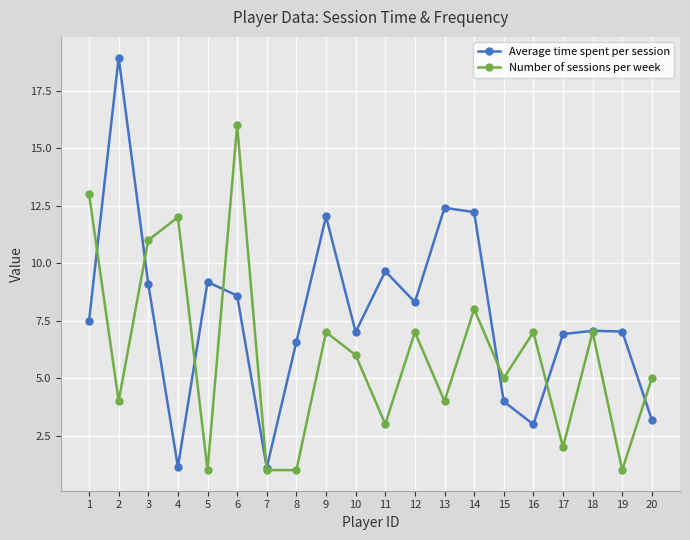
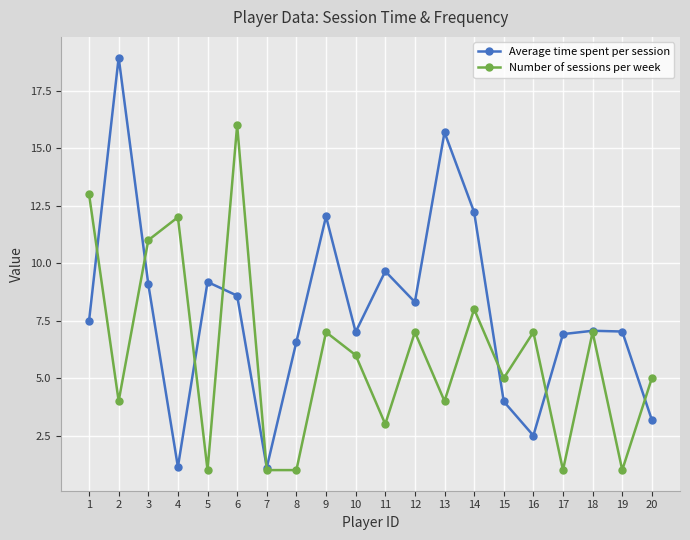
  {
    "Average time spent per session": {
      "1": 7.5,
      "2": 18.9,
      "3": 9.1,
      "4": 1.1,
      "5": 9.2,
      "6": 8.6,
      "8": 6.6,
      "9": 12.0,
      "10": 7.0,
      "11": 9.6,
      "12": 8.3,
-     "13": 12.4,
+     "13": 15.7,
      "14": 12.2,
      "15": 4.0,
-     "16": 3.0,
+     "16": 2.5,
      "17": 6.9,
      "19": 7.0,
      "20": 3.2
    },
    "Number of sessions per week": {
      "1": 13,
      "2": 4,
      "3": 11,
      "4": 12,
      "5": 1,
      "6": 16,
      "8": 1,
      "9": 7,
      "10": 6,
      "11": 3,
      "12": 7,
      "13": 4,
      "14": 8,
      "15": 5,
      "16": 7,
-     "17": 2,
+     "17": 1,
      "19": 1,
      "20": 5
    }
  }
